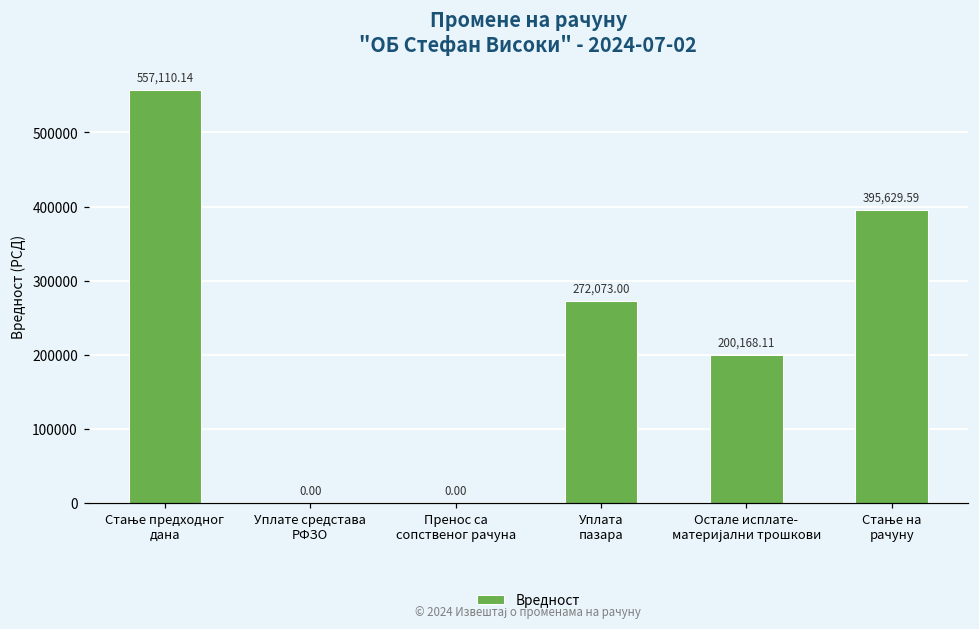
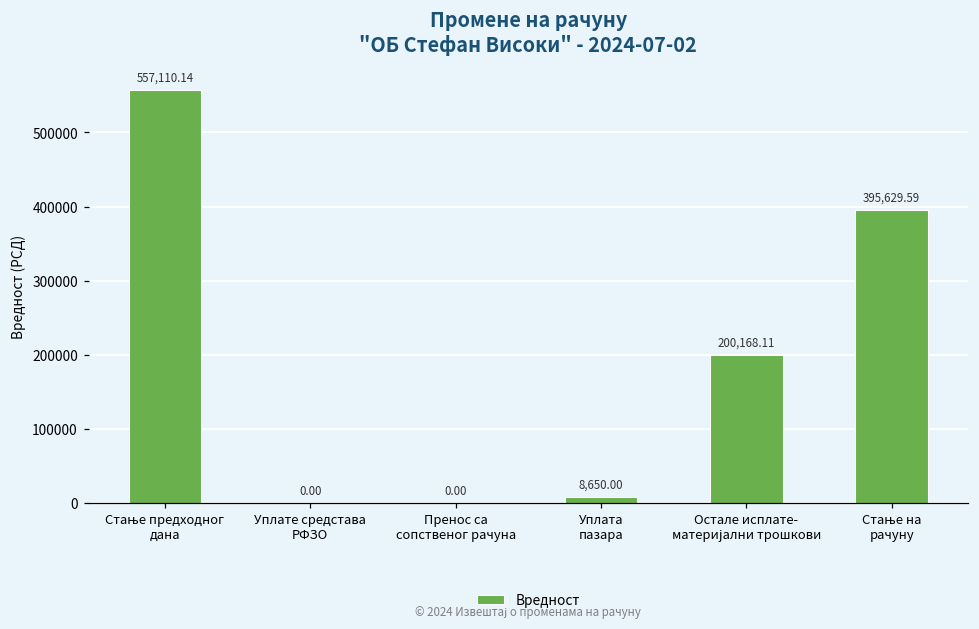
  {
    "Стање предходног дана": "557,110.14",
    "Уплате средстава РФЗО": "0.00",
    "Пренос са сопственог рачуна": "0.00",
-   "Уплата пазара": "272,073.00",
+   "Уплата пазара": "8,650.00",
    "Остале исплате- материјални трошкови": "200,168.11",
    "Стање на рачуну": "395,629.59"
  }
